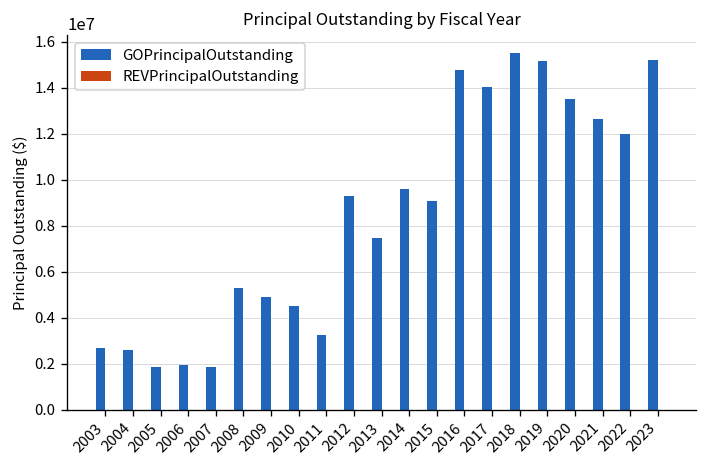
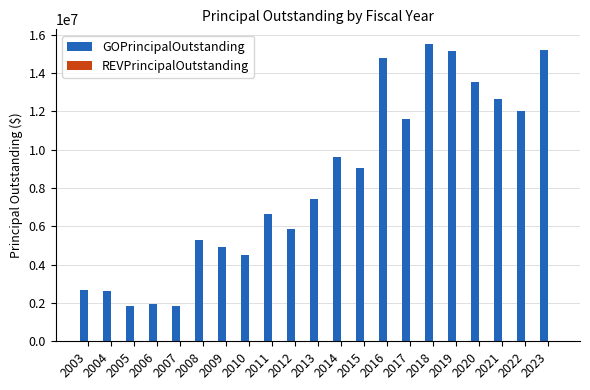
  {
    "GOPrincipalOutstanding": {
      "2003": 2700000,
      "2004": 2600000,
      "2005": 1800000,
      "2006": 1900000,
      "2007": 1800000,
      "2008": 5300000,
      "2009": 4900000,
      "2010": 4500000,
-     "2011": 3300000,
-     "2012": 9300000,
+     "2011": 6600000,
+     "2012": 5900000,
      "2013": 7400000,
      "2014": 9600000,
      "2015": 9100000,
      "2016": 14800000,
-     "2017": 14000000,
+     "2017": 11600000,
      "2018": 15500000,
      "2019": 15200000,
      "2020": 13500000,
      "2021": 12600000,
      "2022": 12000000,
      "2023": 15200000
    },
    "REVPrincipalOutstanding": {
      "2003": 0,
      "2004": 0,
      "2005": 0,
      "2006": 0,
      "2007": 0,
      "2008": 0,
      "2009": 0,
      "2010": 0,
      "2011": 0,
      "2012": 0,
      "2013": 0,
      "2014": 0,
      "2015": 0,
      "2016": 0,
      "2017": 0,
      "2018": 0,
      "2019": 0,
      "2020": 0,
      "2021": 0,
      "2022": 0,
      "2023": 0
    }
  }
